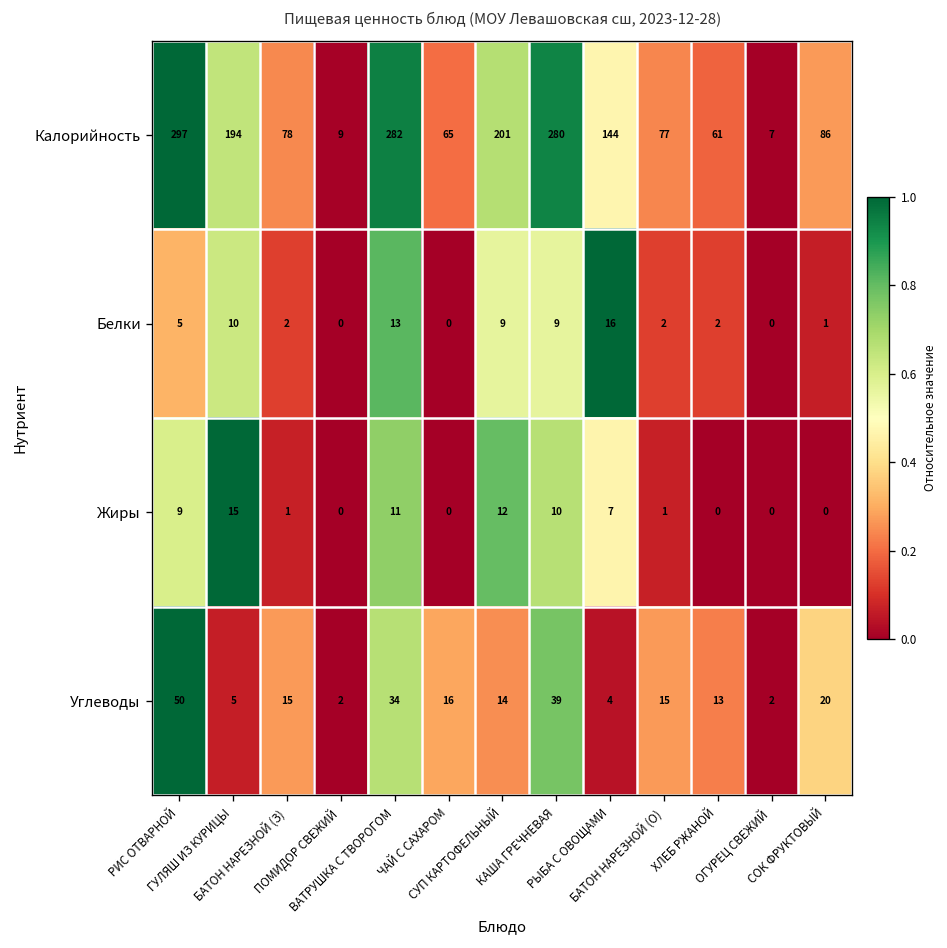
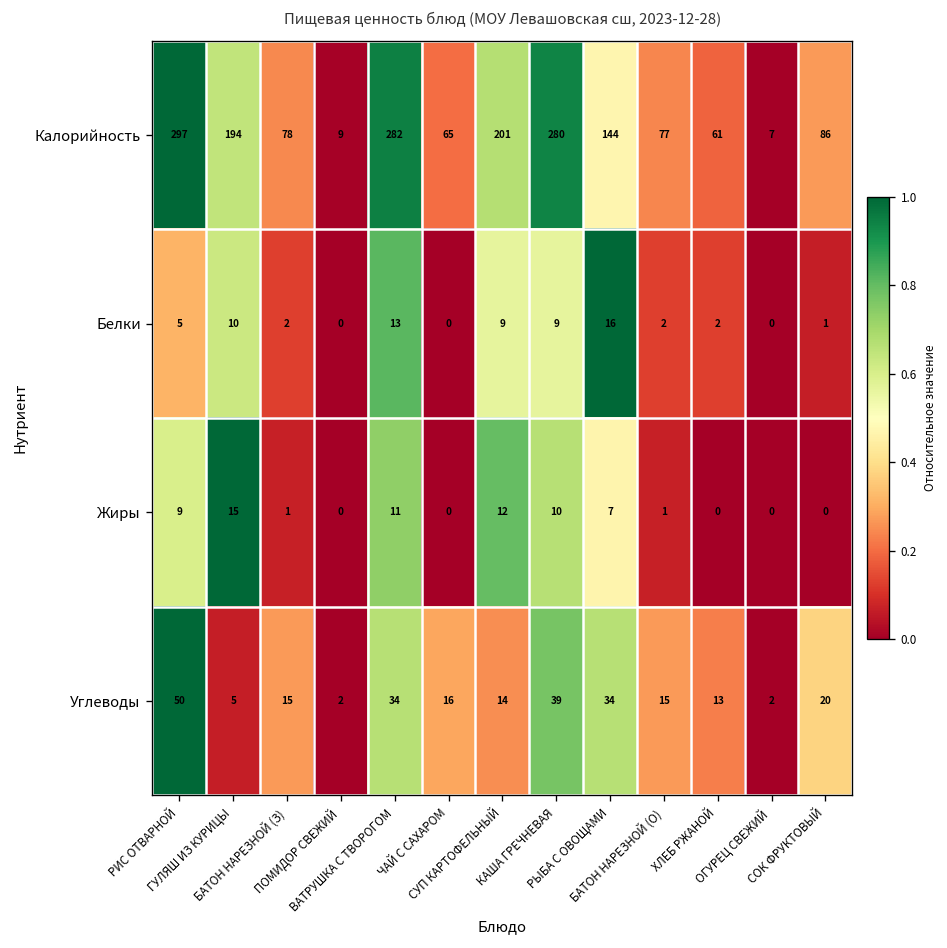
  {
    "Калорийность": {
      "РИС ОТВАРНОЙ": 297,
      "ГУЛЯШ ИЗ КУРИЦЫ": 194,
      "БАТОН НАРЕЗНОЙ (З)": 78,
      "ПОМИДОР СВЕЖИЙ": 9,
      "ВАТРУШКА С ТВОРОГОМ": 282,
      "ЧАЙ С САХАРОМ": 65,
      "СУП КАРТОФЕЛЬНЫЙ": 201,
      "КАША ГРЕЧНЕВАЯ": 280,
      "РЫБА С ОВОЩАМИ": 144,
      "БАТОН НАРЕЗНОЙ (О)": 77,
      "ХЛЕБ РЖАНОЙ": 61,
      "ОГУРЕЦ СВЕЖИЙ": 7,
      "СОК ФРУКТОВЫЙ": 86
    },
    "Белки": {
      "РИС ОТВАРНОЙ": 5,
      "ГУЛЯШ ИЗ КУРИЦЫ": 10,
      "БАТОН НАРЕЗНОЙ (З)": 2,
      "ПОМИДОР СВЕЖИЙ": 0,
      "ВАТРУШКА С ТВОРОГОМ": 13,
      "ЧАЙ С САХАРОМ": 0,
      "СУП КАРТОФЕЛЬНЫЙ": 9,
      "КАША ГРЕЧНЕВАЯ": 9,
      "РЫБА С ОВОЩАМИ": 16,
      "БАТОН НАРЕЗНОЙ (О)": 2,
      "ХЛЕБ РЖАНОЙ": 2,
      "ОГУРЕЦ СВЕЖИЙ": 0,
      "СОК ФРУКТОВЫЙ": 1
    },
    "Жиры": {
      "РИС ОТВАРНОЙ": 9,
      "ГУЛЯШ ИЗ КУРИЦЫ": 15,
      "БАТОН НАРЕЗНОЙ (З)": 1,
      "ПОМИДОР СВЕЖИЙ": 0,
      "ВАТРУШКА С ТВОРОГОМ": 11,
      "ЧАЙ С САХАРОМ": 0,
      "СУП КАРТОФЕЛЬНЫЙ": 12,
      "КАША ГРЕЧНЕВАЯ": 10,
      "РЫБА С ОВОЩАМИ": 7,
      "БАТОН НАРЕЗНОЙ (О)": 1,
      "ХЛЕБ РЖАНОЙ": 0,
      "ОГУРЕЦ СВЕЖИЙ": 0,
      "СОК ФРУКТОВЫЙ": 0
    },
    "Углеводы": {
      "РИС ОТВАРНОЙ": 50,
      "ГУЛЯШ ИЗ КУРИЦЫ": 5,
      "БАТОН НАРЕЗНОЙ (З)": 15,
      "ПОМИДОР СВЕЖИЙ": 2,
      "ВАТРУШКА С ТВОРОГОМ": 34,
      "ЧАЙ С САХАРОМ": 16,
      "СУП КАРТОФЕЛЬНЫЙ": 14,
      "КАША ГРЕЧНЕВАЯ": 39,
-     "РЫБА С ОВОЩАМИ": 4,
+     "РЫБА С ОВОЩАМИ": 34,
      "БАТОН НАРЕЗНОЙ (О)": 15,
      "ХЛЕБ РЖАНОЙ": 13,
      "ОГУРЕЦ СВЕЖИЙ": 2,
      "СОК ФРУКТОВЫЙ": 20
    }
  }
